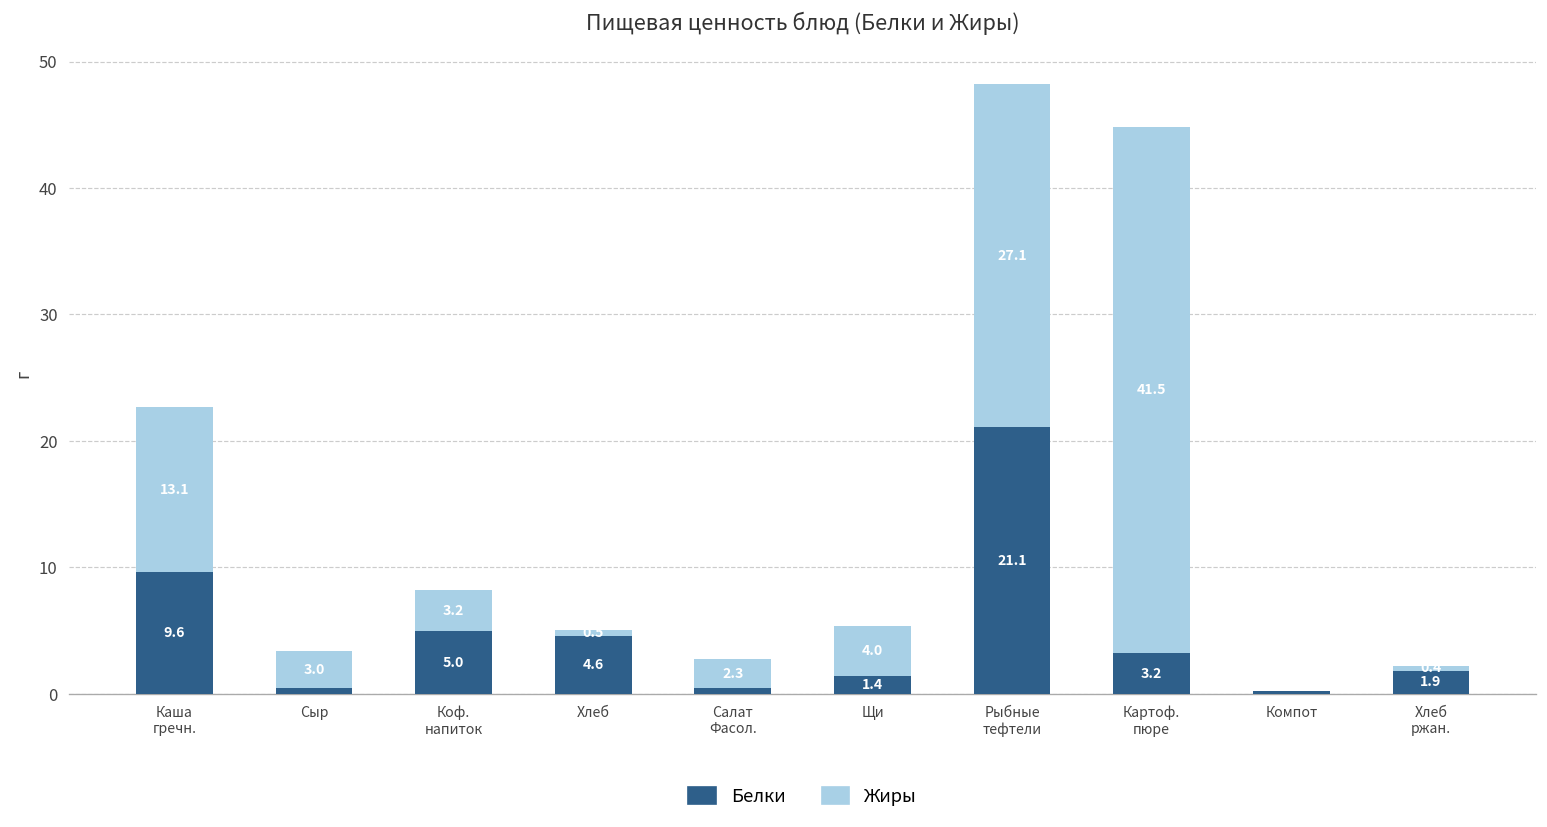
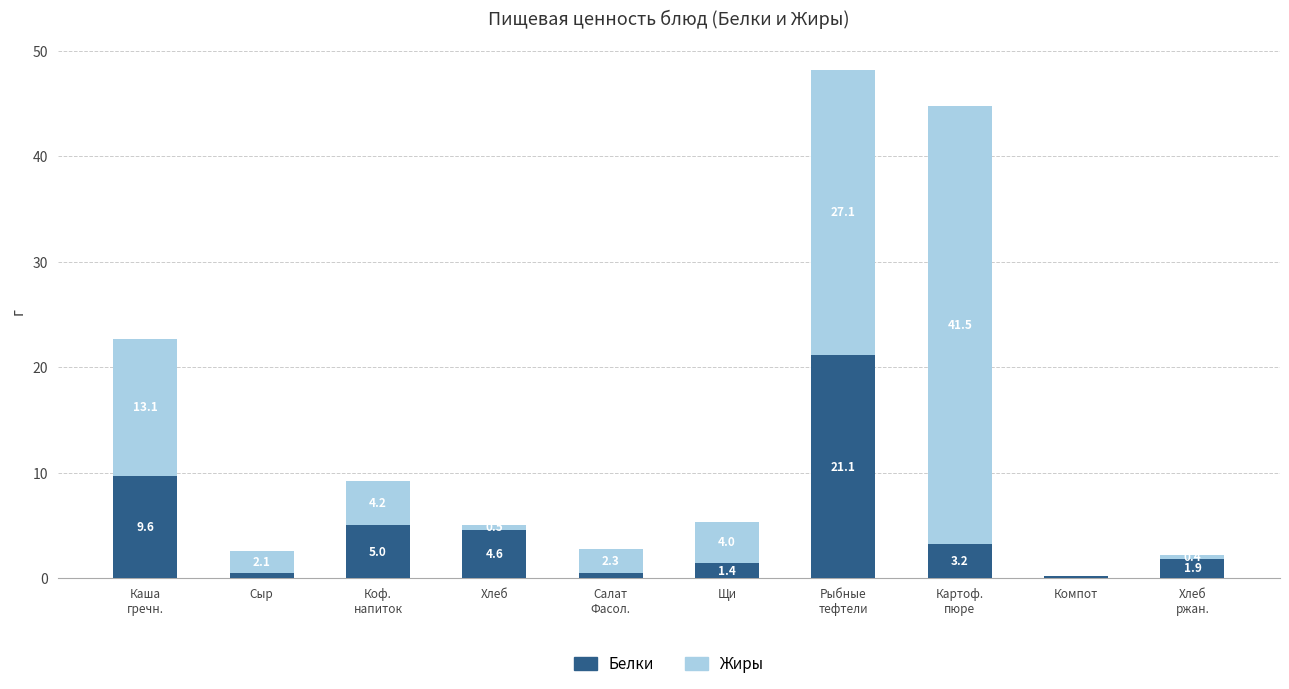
  {
    "Белки": {
      "Каша гречн.": 9.6,
      "Коф. напиток": 5.0,
      "Хлеб": 4.6,
      "Щи": 1.4,
      "Рыбные тефтели": 21.1,
      "Картоф. пюре": 3.2,
      "Хлеб ржан.": 1.9
    },
    "Жиры": {
      "Каша гречн.": 13.1,
-     "Сыр": 3.0,
-     "Коф. напиток": 3.2,
+     "Сыр": 2.1,
+     "Коф. напиток": 4.2,
      "Хлеб": 0.5,
      "Салат Фасол.": 2.3,
      "Щи": 4.0,
      "Рыбные тефтели": 27.1,
      "Картоф. пюре": 41.5,
      "Хлеб ржан.": 0.4
    }
  }
